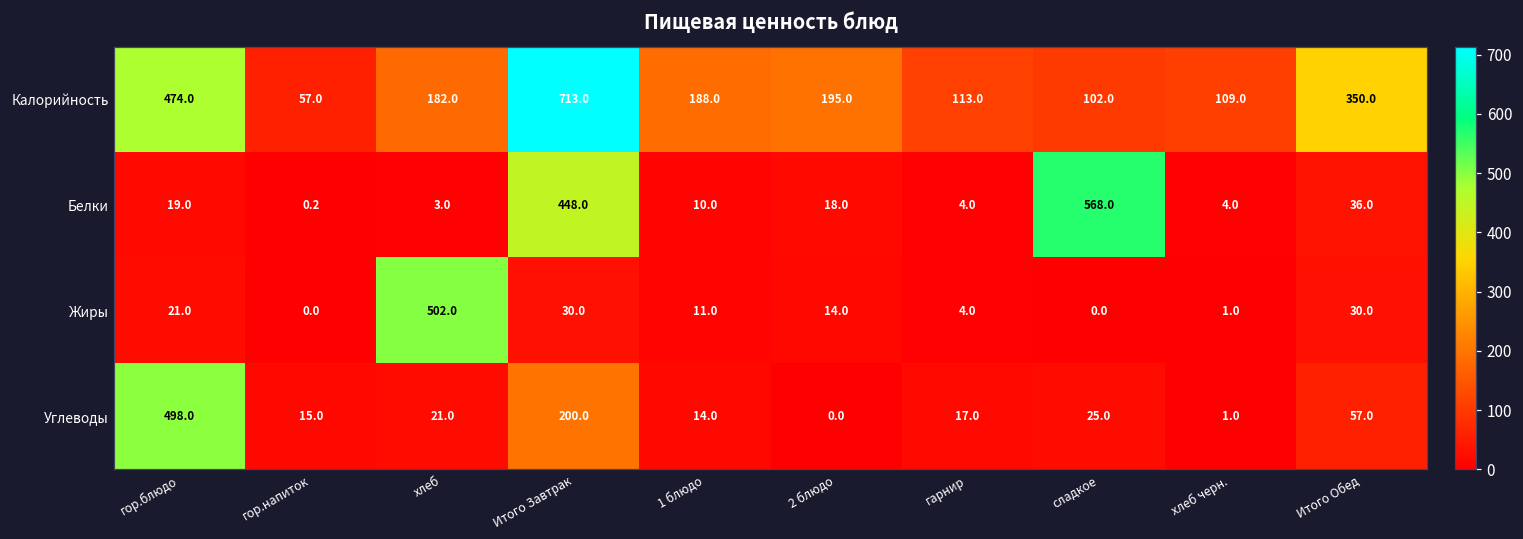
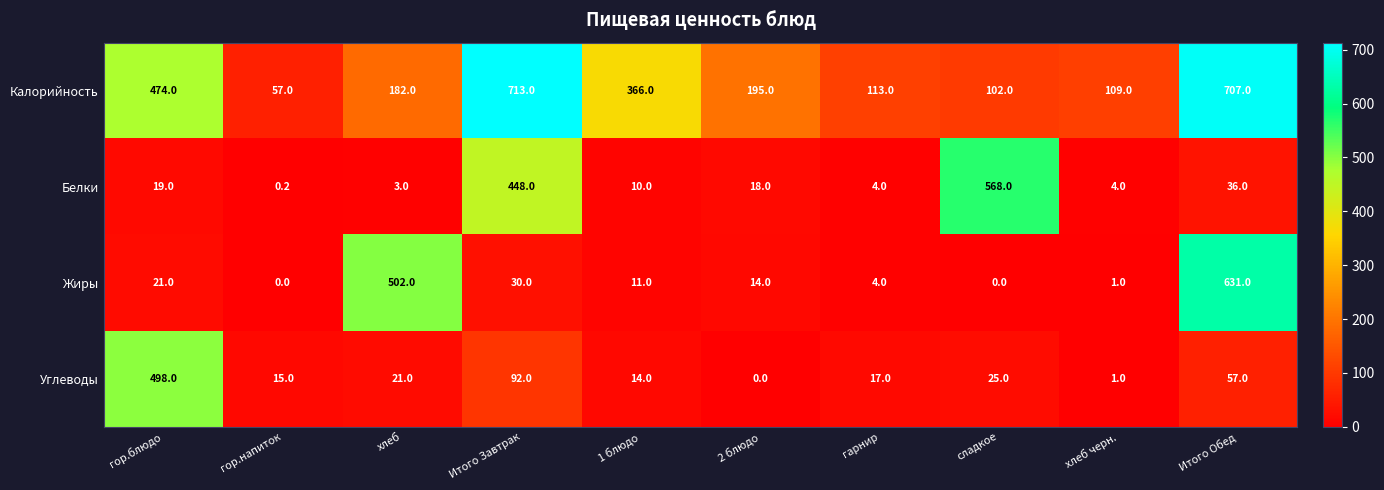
  {
    "Калорийность": {
      "гор.блюдо": 474.0,
      "гор.напиток": 57.0,
      "хлеб": 182.0,
      "Итого Завтрак": 713.0,
-     "1 блюдо": 188.0,
+     "1 блюдо": 366.0,
      "2 блюдо": 195.0,
      "гарнир": 113.0,
      "сладкое": 102.0,
      "хлеб черн.": 109.0,
-     "Итого Обед": 350.0
+     "Итого Обед": 707.0
    },
    "Белки": {
      "гор.блюдо": 19.0,
      "гор.напиток": 0.2,
      "хлеб": 3.0,
      "Итого Завтрак": 448.0,
      "1 блюдо": 10.0,
      "2 блюдо": 18.0,
      "гарнир": 4.0,
      "сладкое": 568.0,
      "хлеб черн.": 4.0,
      "Итого Обед": 36.0
    },
    "Жиры": {
      "гор.блюдо": 21.0,
      "гор.напиток": 0.0,
      "хлеб": 502.0,
      "Итого Завтрак": 30.0,
      "1 блюдо": 11.0,
      "2 блюдо": 14.0,
      "гарнир": 4.0,
      "сладкое": 0.0,
      "хлеб черн.": 1.0,
-     "Итого Обед": 30.0
+     "Итого Обед": 631.0
    },
    "Углеводы": {
      "гор.блюдо": 498.0,
      "гор.напиток": 15.0,
      "хлеб": 21.0,
-     "Итого Завтрак": 200.0,
+     "Итого Завтрак": 92.0,
      "1 блюдо": 14.0,
      "2 блюдо": 0.0,
      "гарнир": 17.0,
      "сладкое": 25.0,
      "хлеб черн.": 1.0,
      "Итого Обед": 57.0
    }
  }
